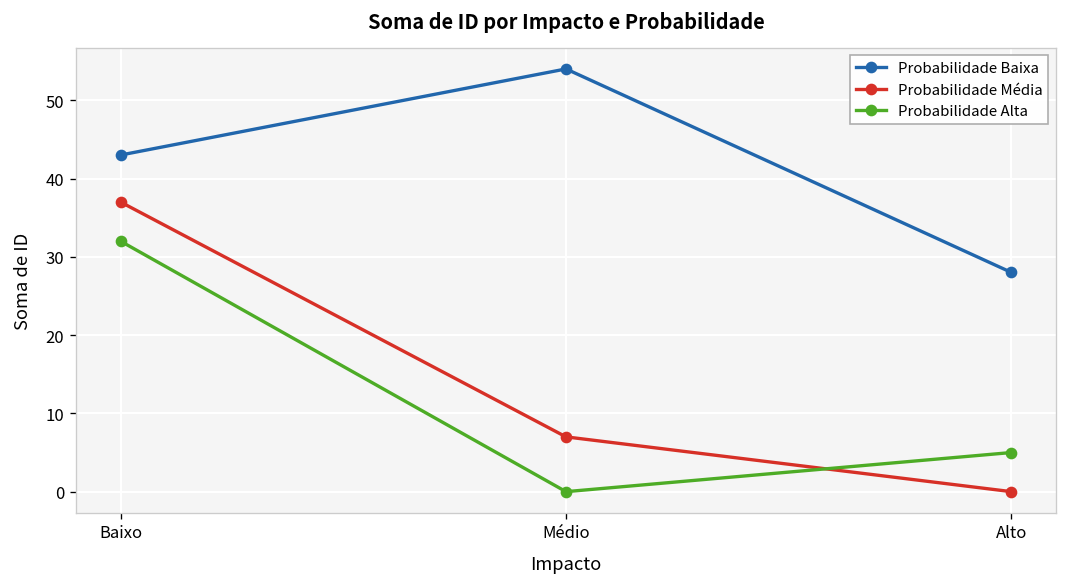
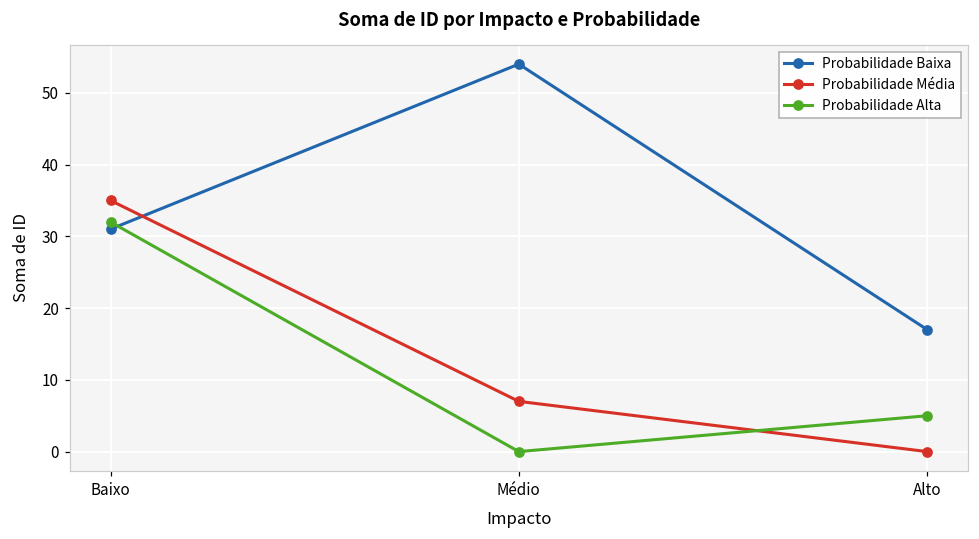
  {
    "Probabilidade Baixa": {
-     "Baixo": 43,
+     "Baixo": 31,
      "Médio": 54,
-     "Alto": 28
+     "Alto": 17
    },
    "Probabilidade Média": {
-     "Baixo": 37,
+     "Baixo": 35,
      "Médio": 7,
      "Alto": 0
    },
    "Probabilidade Alta": {
      "Baixo": 32,
      "Médio": 0,
      "Alto": 5
    }
  }
